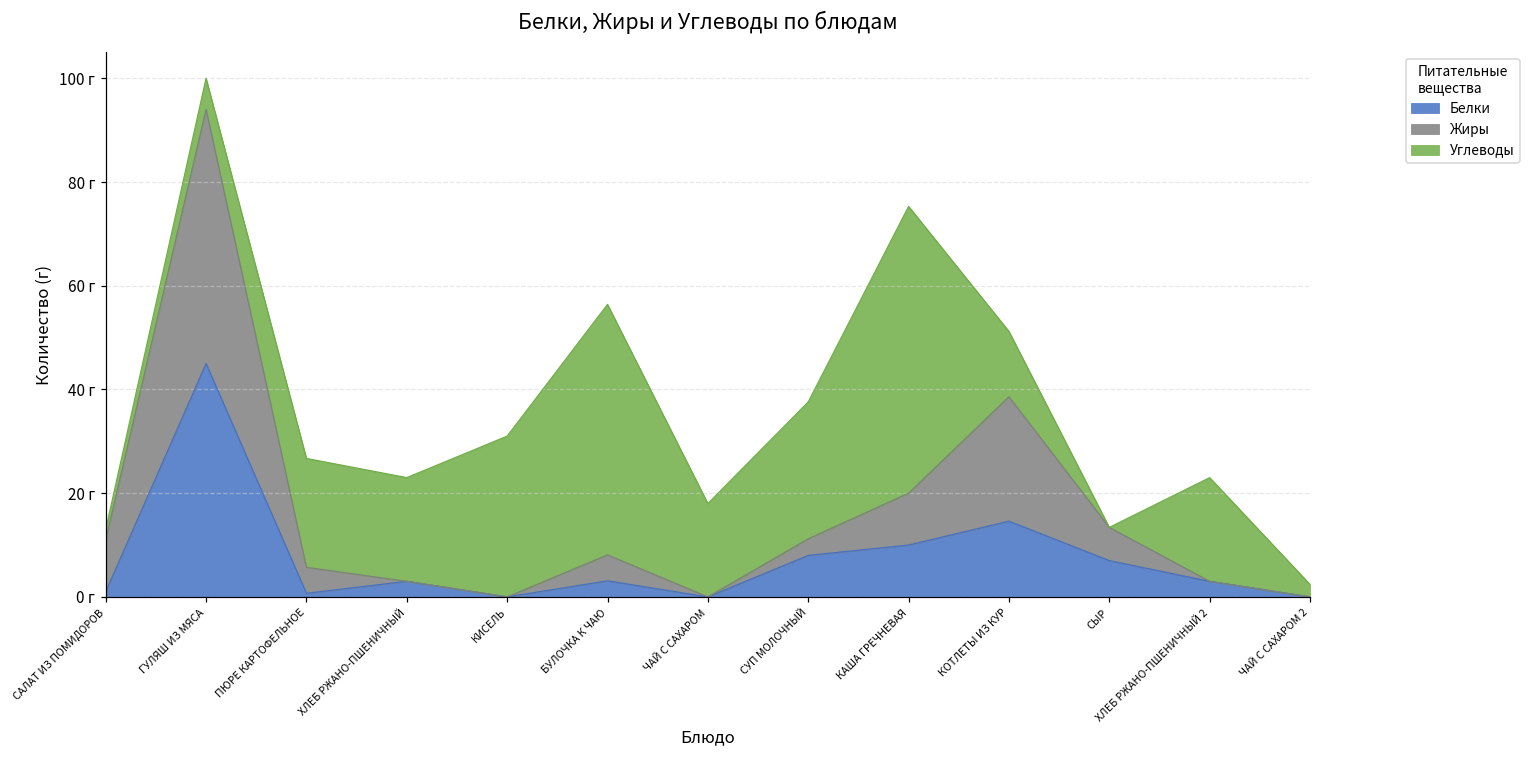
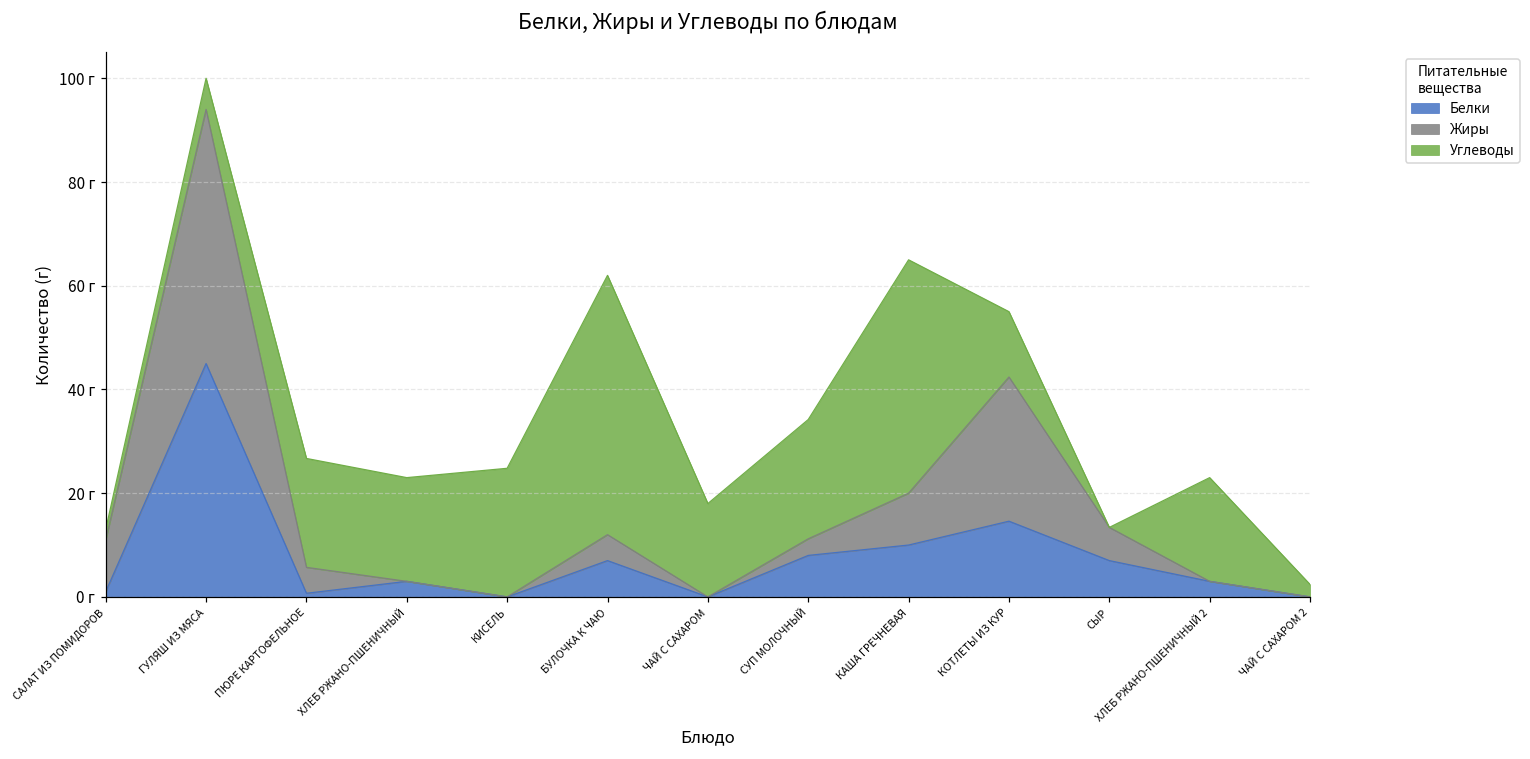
  {
    "Белки": {
      "САЛАТ ИЗ ПОМИДОРОВ": "1 г",
      "ГУЛЯШ ИЗ МЯСА": "45 г",
      "ПЮРЕ КАРТОФЕЛЬНОЕ": "1 г",
-     "БУЛОЧКА К ЧАЮ": "3 г",
+     "БУЛОЧКА К ЧАЮ": "7 г",
      "СУП МОЛОЧНЫЙ": "8 г",
      "КАША ГРЕЧНЕВАЯ": "10 г",
      "КОТЛЕТЫ ИЗ КУР": "15 г",
      "СЫР": "7 г"
    },
    "Жиры": {
      "САЛАТ ИЗ ПОМИДОРОВ": "10 г",
      "ГУЛЯШ ИЗ МЯСА": "49 г",
      "ПЮРЕ КАРТОФЕЛЬНОЕ": "5 г",
      "БУЛОЧКА К ЧАЮ": "5 г",
      "СУП МОЛОЧНЫЙ": "3 г",
      "КАША ГРЕЧНЕВАЯ": "10 г",
-     "КОТЛЕТЫ ИЗ КУР": "24 г"
+     "КОТЛЕТЫ ИЗ КУР": "28 г"
    },
    "Углеводы": {
      "САЛАТ ИЗ ПОМИДОРОВ": "2 г",
      "ГУЛЯШ ИЗ МЯСА": "6 г",
      "ПЮРЕ КАРТОФЕЛЬНОЕ": "21 г",
      "ХЛЕБ РЖАНО-ПШЕНИЧНЫЙ": "20 г",
-     "КИСЕЛЬ": "31 г",
-     "БУЛОЧКА К ЧАЮ": "48 г",
+     "КИСЕЛЬ": "25 г",
+     "БУЛОЧКА К ЧАЮ": "50 г",
      "ЧАЙ С САХАРОМ": "18 г",
-     "СУП МОЛОЧНЫЙ": "26 г",
-     "КАША ГРЕЧНЕВАЯ": "55 г",
+     "СУП МОЛОЧНЫЙ": "23 г",
+     "КАША ГРЕЧНЕВАЯ": "45 г",
      "КОТЛЕТЫ ИЗ КУР": "13 г",
      "ХЛЕБ РЖАНО-ПШЕНИЧНЫЙ 2": "20 г",
      "ЧАЙ С САХАРОМ 2": "2 г"
    }
  }
